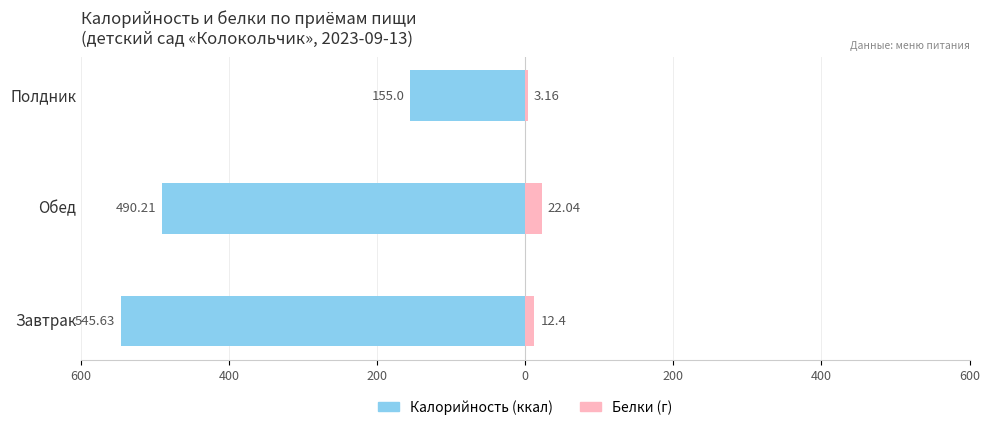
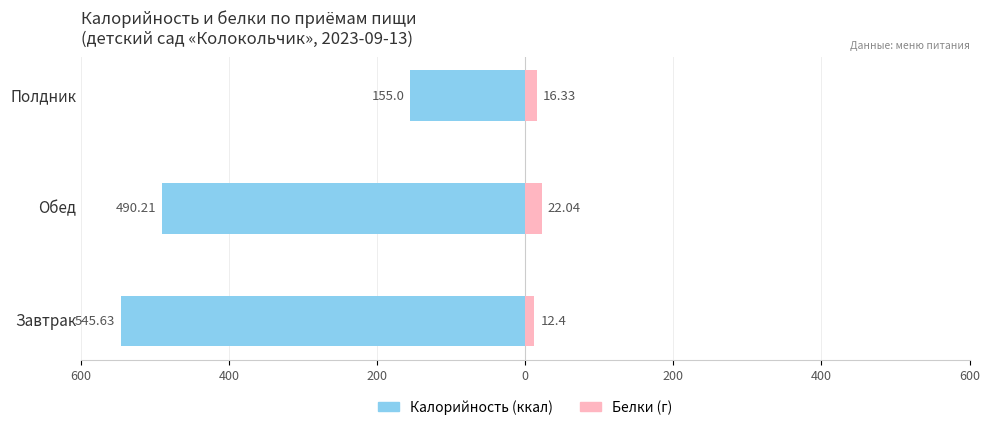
  {
    "Белки (г)": {
-     "Полдник": 3.16,
+     "Полдник": 16.33,
      "Обед": 22.04,
      "Завтрак": 12.4
    }
  }
